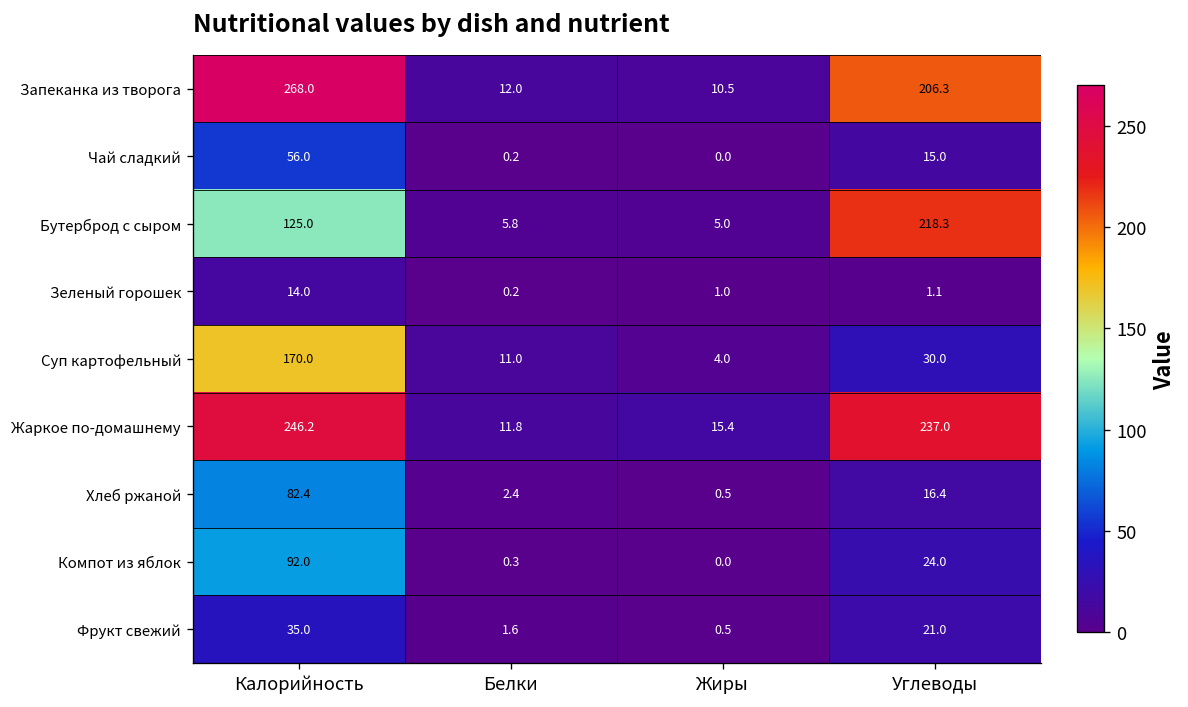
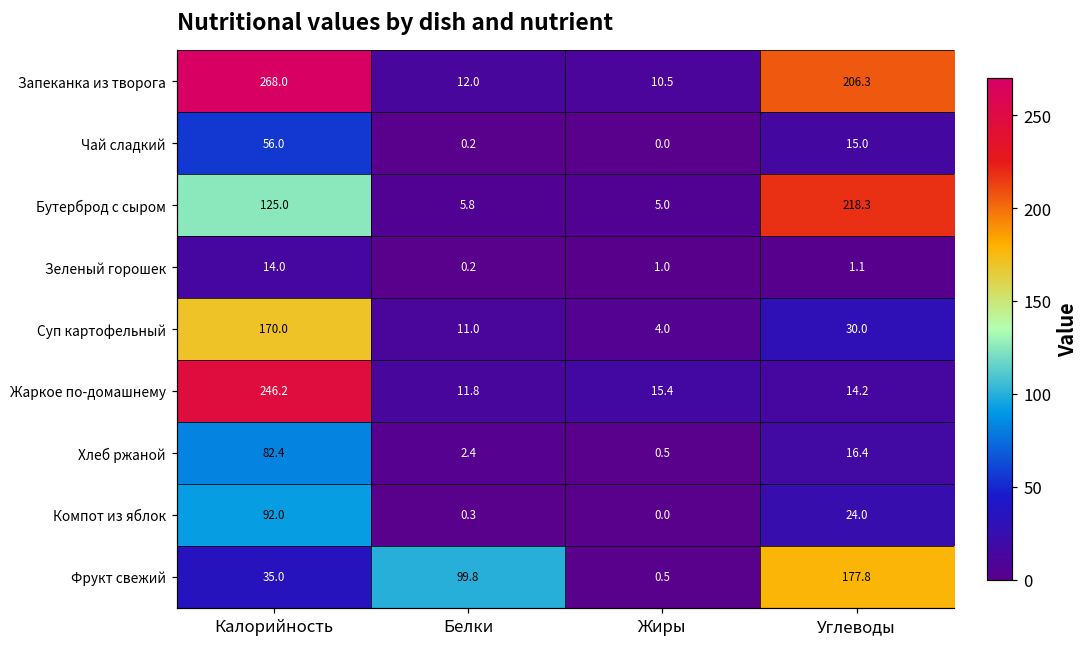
  {
    "Запеканка из творога": {
      "Калорийность": 268.0,
      "Белки": 12.0,
      "Жиры": 10.5,
      "Углеводы": 206.3
    },
    "Чай сладкий": {
      "Калорийность": 56.0,
      "Белки": 0.2,
      "Жиры": 0.0,
      "Углеводы": 15.0
    },
    "Бутерброд с сыром": {
      "Калорийность": 125.0,
      "Белки": 5.8,
      "Жиры": 5.0,
      "Углеводы": 218.3
    },
    "Зеленый горошек": {
      "Калорийность": 14.0,
      "Белки": 0.2,
      "Жиры": 1.0,
      "Углеводы": 1.1
    },
    "Суп картофельный": {
      "Калорийность": 170.0,
      "Белки": 11.0,
      "Жиры": 4.0,
      "Углеводы": 30.0
    },
    "Жаркое по-домашнему": {
      "Калорийность": 246.2,
      "Белки": 11.8,
      "Жиры": 15.4,
-     "Углеводы": 237.0
+     "Углеводы": 14.2
    },
    "Хлеб ржаной": {
      "Калорийность": 82.4,
      "Белки": 2.4,
      "Жиры": 0.5,
      "Углеводы": 16.4
    },
    "Компот из яблок": {
      "Калорийность": 92.0,
      "Белки": 0.3,
      "Жиры": 0.0,
      "Углеводы": 24.0
    },
    "Фрукт свежий": {
      "Калорийность": 35.0,
-     "Белки": 1.6,
+     "Белки": 99.8,
      "Жиры": 0.5,
-     "Углеводы": 21.0
+     "Углеводы": 177.8
    }
  }
